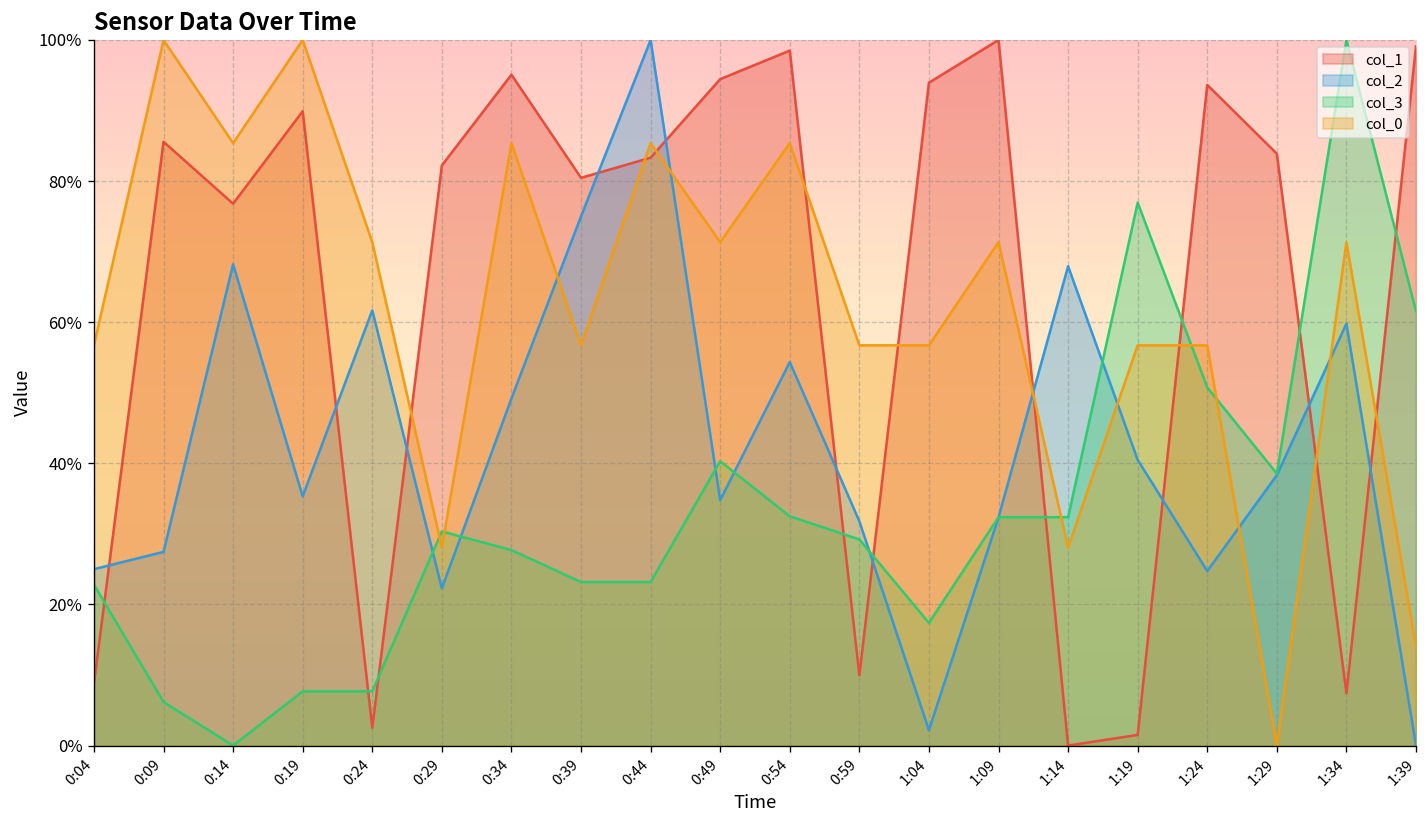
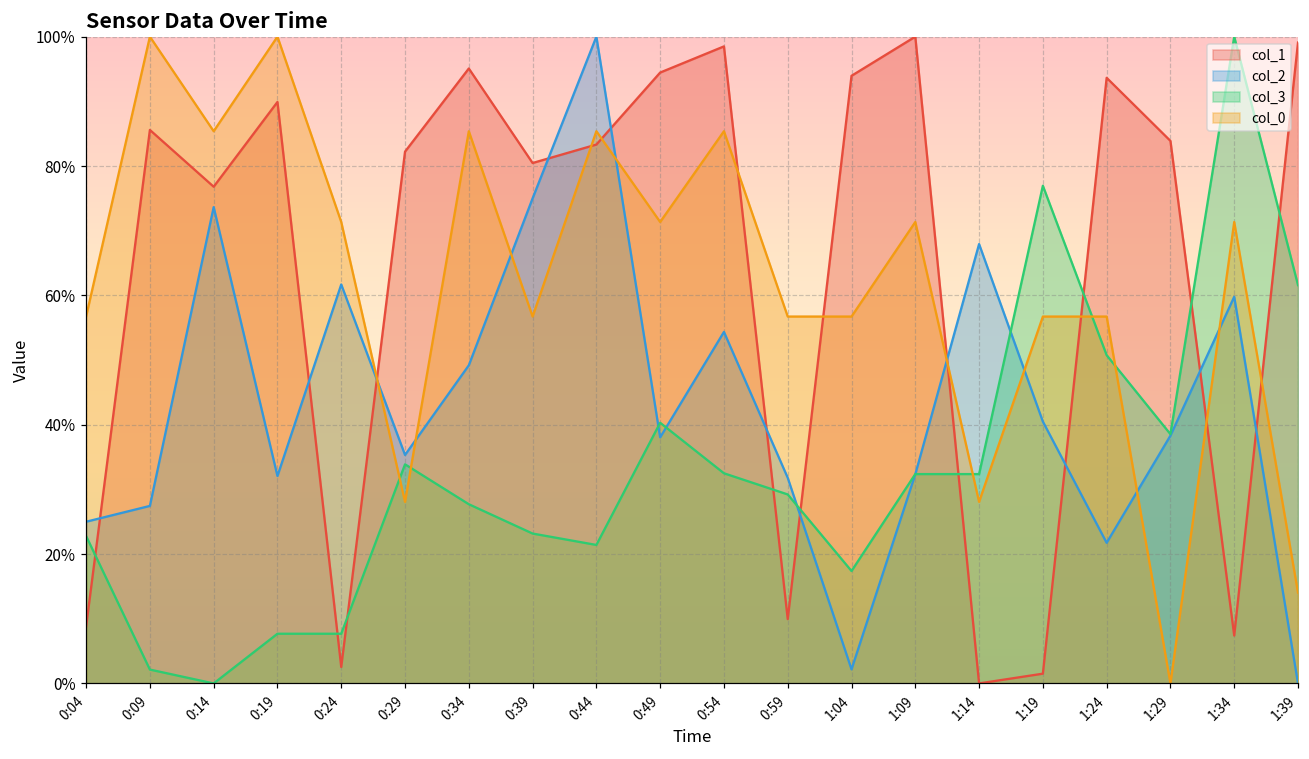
  {
    "col_2": {
      "0:04": "25%",
      "0:09": "27%",
-     "0:14": "68%",
-     "0:19": "35%",
+     "0:14": "74%",
+     "0:19": "32%",
      "0:24": "62%",
-     "0:29": "22%",
+     "0:29": "35%",
      "0:34": "49%",
      "0:39": "75%",
      "0:44": "100%",
-     "0:49": "35%",
+     "0:49": "38%",
      "0:54": "54%",
      "0:59": "32%",
      "1:04": "2%",
      "1:14": "68%",
      "1:19": "40%",
-     "1:24": "25%",
+     "1:24": "22%",
      "1:34": "60%",
      "1:39": "0%"
    },
    "col_3": {
      "0:04": "23%",
-     "0:09": "6%",
+     "0:09": "2%",
      "0:14": "0%",
      "0:19": "8%",
      "0:24": "8%",
-     "0:29": "30%",
+     "0:29": "34%",
      "0:34": "28%",
      "0:39": "23%",
-     "0:44": "23%",
+     "0:44": "21%",
      "0:49": "40%",
      "0:54": "32%",
      "0:59": "29%",
      "1:04": "17%",
      "1:14": "32%",
      "1:19": "77%",
      "1:24": "51%",
      "1:34": "100%",
      "1:39": "62%"
    }
  }
